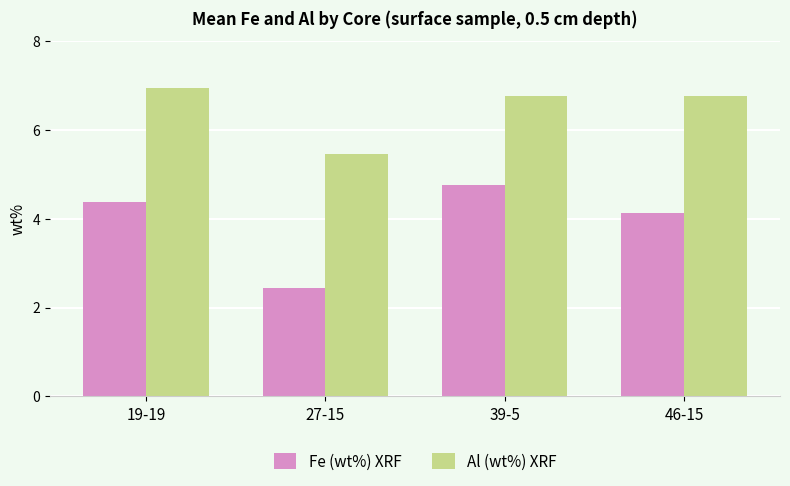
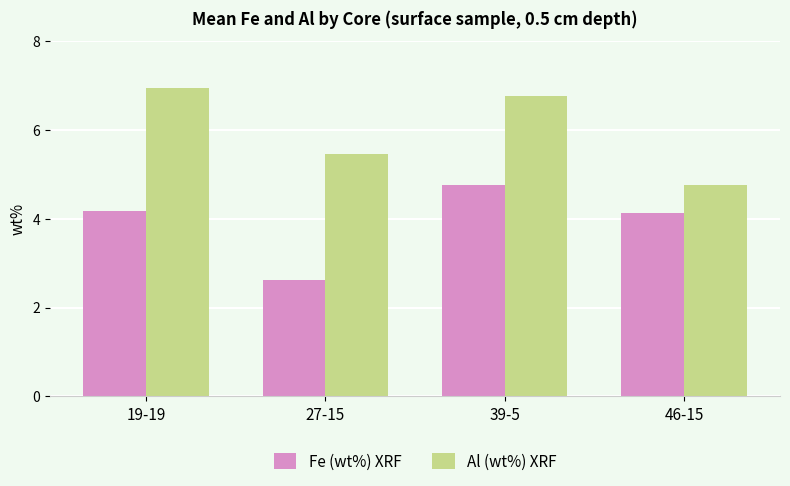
  {
    "Fe (wt%) XRF": {
-     "19-19": 4.4,
-     "27-15": 2.4,
+     "19-19": 4.2,
+     "27-15": 2.6,
      "39-5": 4.7,
      "46-15": 4.1
    },
    "Al (wt%) XRF": {
      "19-19": 6.9,
      "27-15": 5.4,
      "39-5": 6.7,
-     "46-15": 6.8
+     "46-15": 4.8
    }
  }
